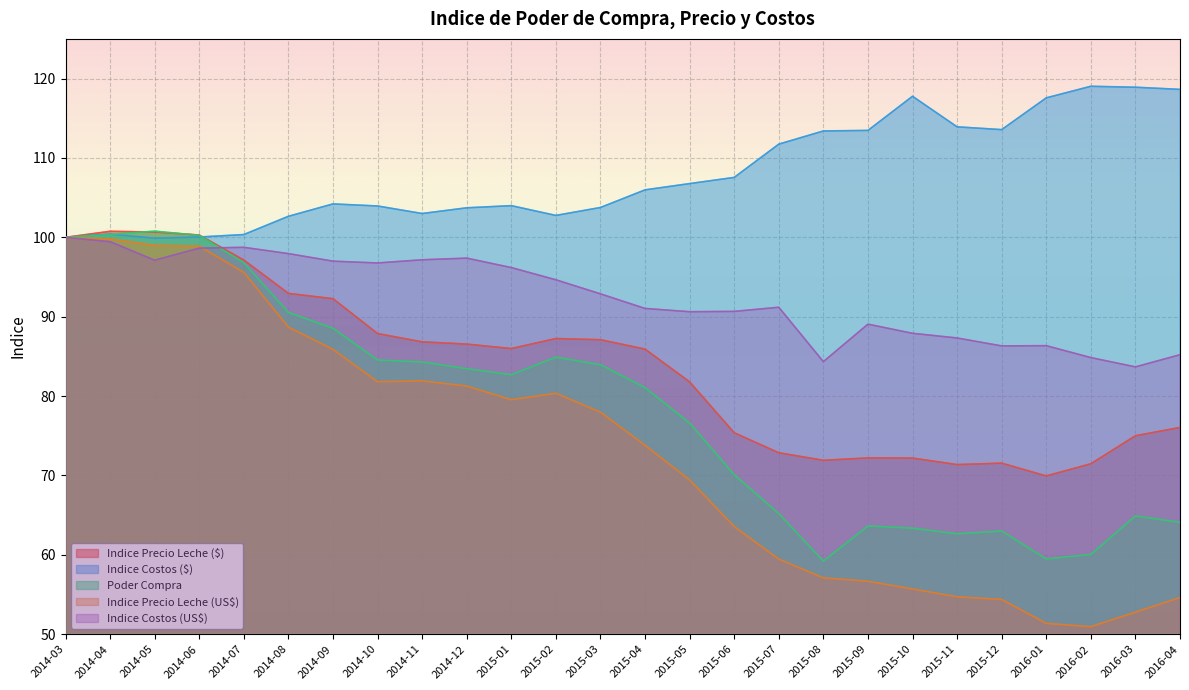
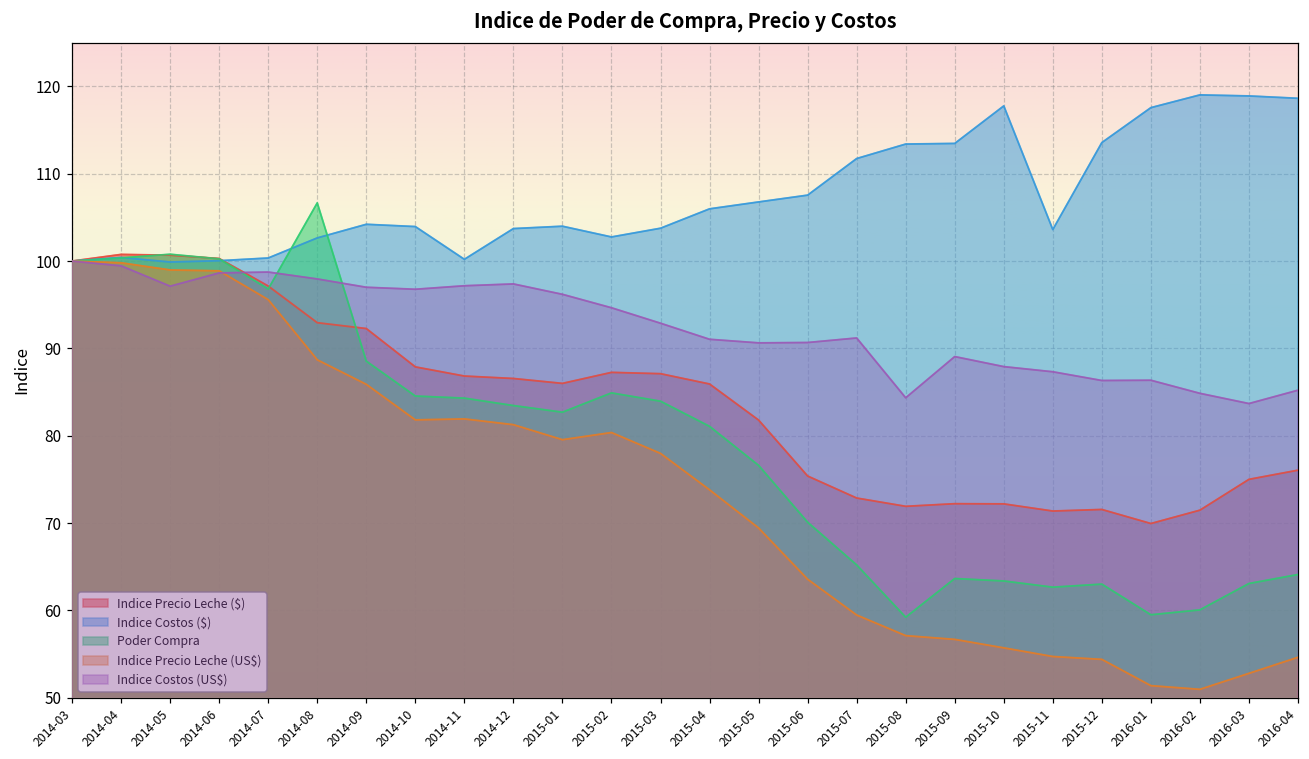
  {
    "Indice Costos ($)": {
      "2014-05": 100,
      "2014-07": 100,
      "2014-08": 103,
      "2014-09": 104,
      "2014-10": 104,
-     "2014-11": 103,
+     "2014-11": 100,
      "2014-12": 104,
      "2015-01": 104,
      "2015-02": 103,
      "2015-03": 104,
      "2015-04": 106,
      "2015-05": 107,
      "2015-06": 108,
      "2015-07": 112,
      "2015-08": 113,
      "2015-09": 113,
      "2015-10": 118,
-     "2015-11": 114,
+     "2015-11": 104,
      "2015-12": 114,
      "2016-01": 118,
      "2016-02": 119,
      "2016-03": 119,
      "2016-04": 119
    },
    "Poder Compra": {
      "2014-07": 97,
-     "2014-08": 91,
+     "2014-08": 107,
      "2014-09": 89,
      "2014-10": 85,
      "2014-11": 84,
      "2014-12": 83,
      "2015-01": 83,
      "2015-02": 85,
      "2015-03": 84,
      "2015-04": 81,
      "2015-05": 77,
      "2015-06": 70,
      "2015-07": 65,
      "2015-08": 59,
      "2015-09": 64,
      "2015-10": 63,
      "2015-11": 63,
      "2015-12": 63,
      "2016-01": 59,
      "2016-02": 60,
-     "2016-03": 65,
+     "2016-03": 63,
      "2016-04": 64
    },
    "Indice Costos (US$)": {
      "2014-04": 99,
      "2014-05": 97,
      "2014-07": 99,
      "2014-08": 98,
      "2014-09": 97,
      "2014-10": 97,
      "2014-11": 97,
      "2014-12": 97,
      "2015-01": 96,
      "2015-02": 95,
      "2015-03": 93,
      "2015-04": 91,
      "2015-05": 91,
      "2015-06": 91,
      "2015-07": 91,
      "2015-08": 84,
      "2015-09": 89,
      "2015-10": 88,
      "2015-11": 87,
      "2015-12": 86,
      "2016-01": 86,
      "2016-02": 85,
      "2016-03": 84,
      "2016-04": 85
    }
  }
